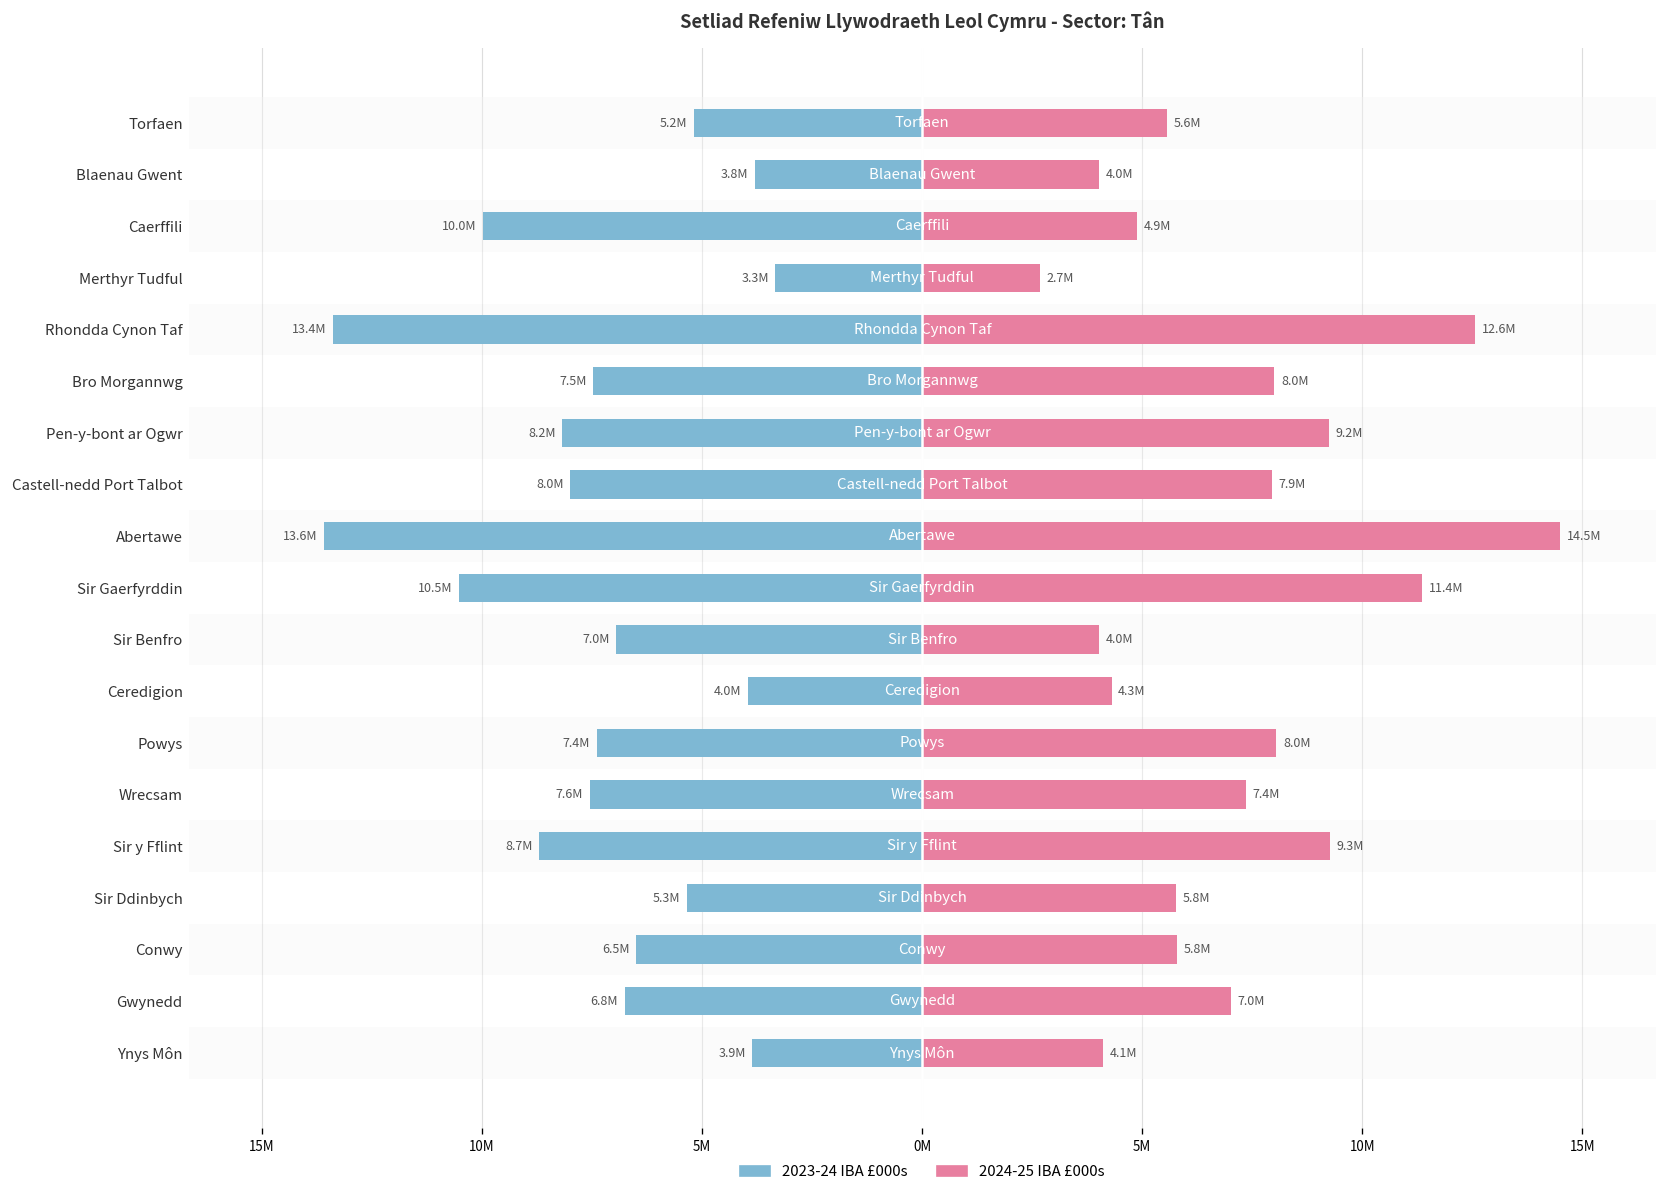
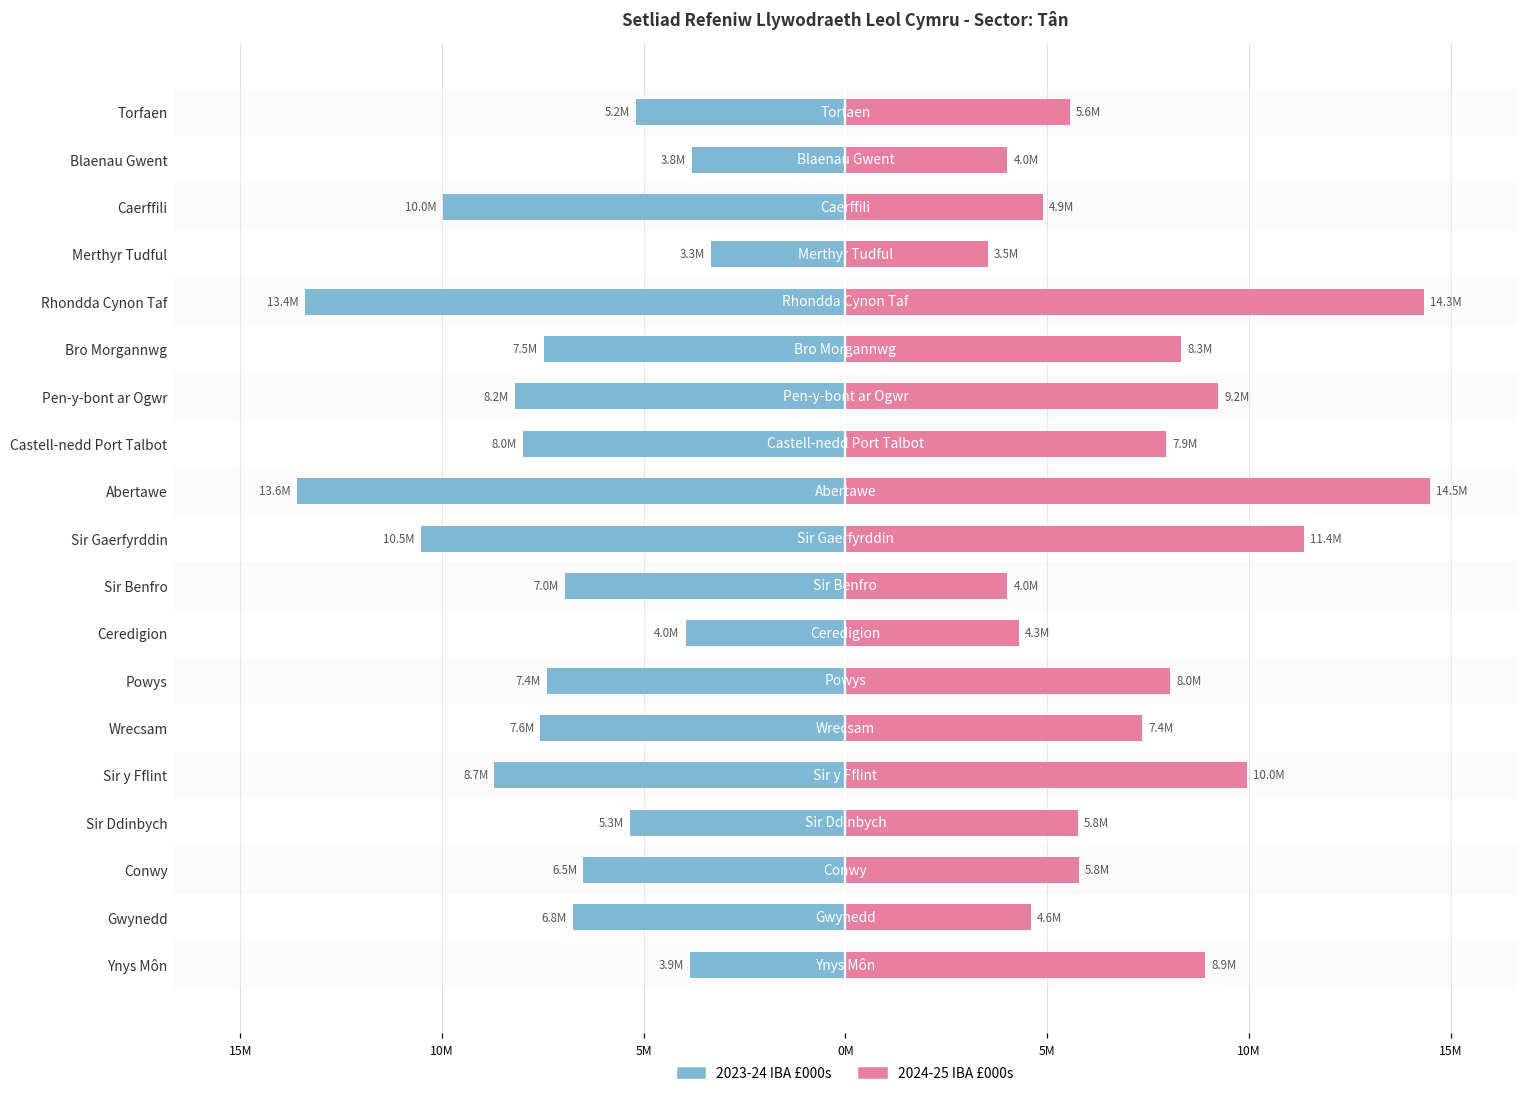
  {
    "2024-25 IBA £000s": {
      "Torfaen": "5.6M",
      "Blaenau Gwent": "4.0M",
      "Caerffili": "4.9M",
-     "Merthyr Tudful": "2.7M",
-     "Rhondda Cynon Taf": "12.6M",
-     "Bro Morgannwg": "8.0M",
+     "Merthyr Tudful": "3.5M",
+     "Rhondda Cynon Taf": "14.3M",
+     "Bro Morgannwg": "8.3M",
      "Pen-y-bont ar Ogwr": "9.2M",
      "Castell-nedd Port Talbot": "7.9M",
      "Abertawe": "14.5M",
      "Sir Gaerfyrddin": "11.4M",
      "Sir Benfro": "4.0M",
      "Ceredigion": "4.3M",
      "Powys": "8.0M",
      "Wrecsam": "7.4M",
-     "Sir y Fflint": "9.3M",
+     "Sir y Fflint": "10.0M",
      "Sir Ddinbych": "5.8M",
      "Conwy": "5.8M",
-     "Gwynedd": "7.0M",
-     "Ynys Môn": "4.1M"
+     "Gwynedd": "4.6M",
+     "Ynys Môn": "8.9M"
    }
  }
